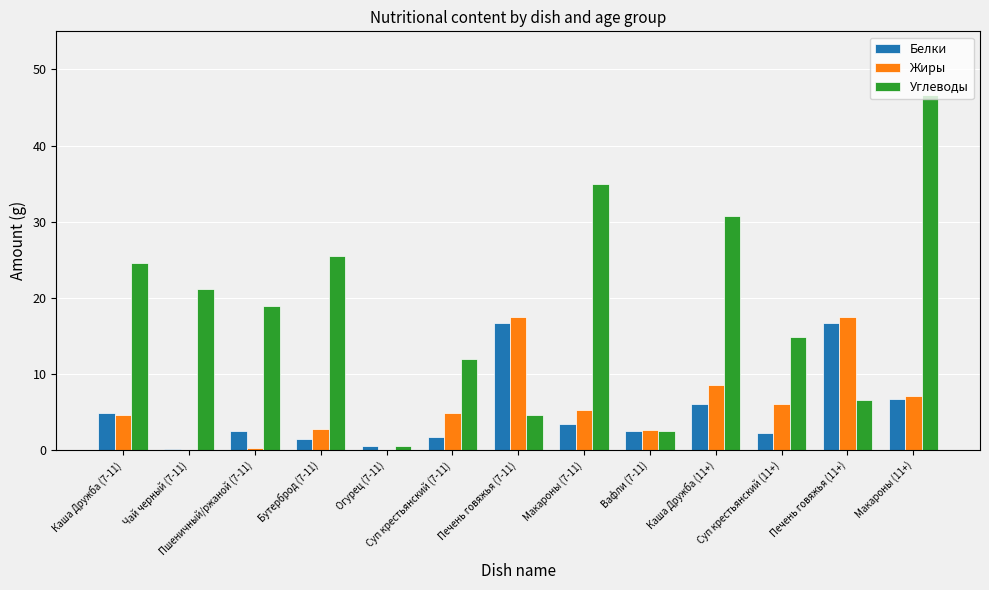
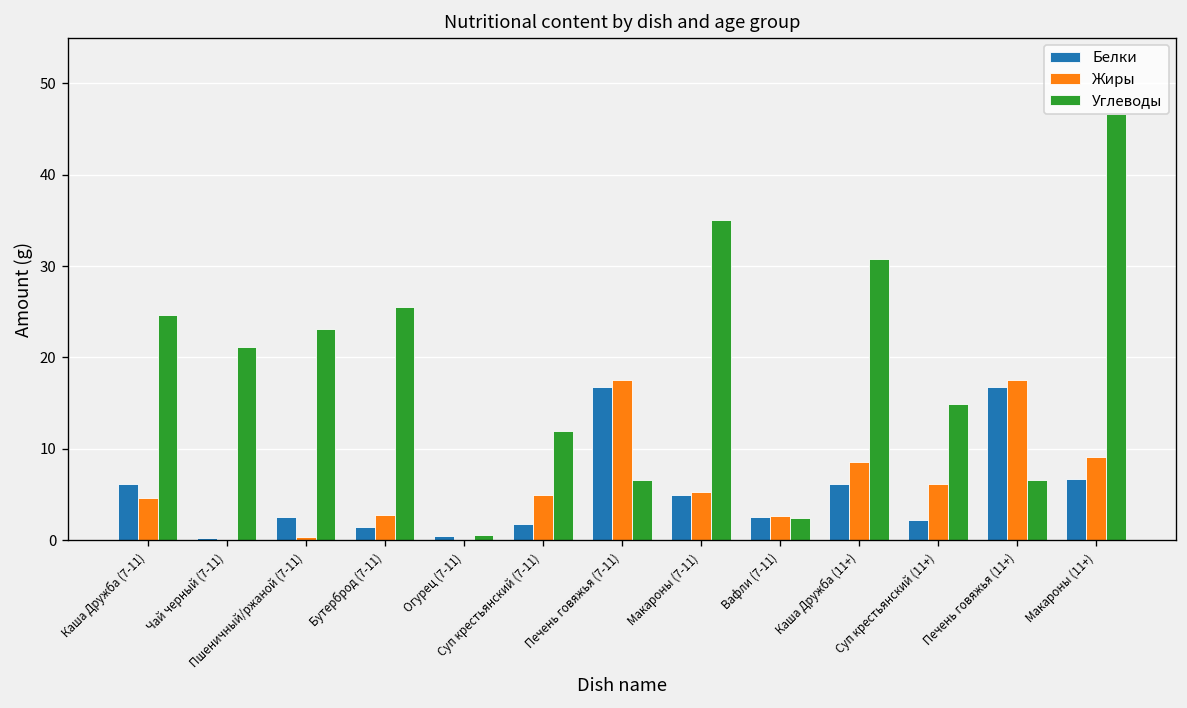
  {
    "Белки": {
-     "Каша Дружба (7-11)": 5,
+     "Каша Дружба (7-11)": 6,
      "Пшеничный/ржаной (7-11)": 3,
      "Бутерброд (7-11)": 2,
      "Огурец (7-11)": 1,
      "Суп крестьянский (7-11)": 2,
      "Печень говяжья (7-11)": 17,
-     "Макароны (7-11)": 3,
+     "Макароны (7-11)": 5,
      "Вафли (7-11)": 3,
      "Каша Дружба (11+)": 6,
      "Суп крестьянский (11+)": 2,
      "Печень говяжья (11+)": 17,
      "Макароны (11+)": 7
    },
    "Жиры": {
      "Каша Дружба (7-11)": 5,
      "Чай черный (7-11)": 0,
      "Бутерброд (7-11)": 3,
      "Огурец (7-11)": 0,
      "Суп крестьянский (7-11)": 5,
      "Печень говяжья (7-11)": 18,
      "Макароны (7-11)": 5,
      "Вафли (7-11)": 3,
      "Каша Дружба (11+)": 9,
      "Суп крестьянский (11+)": 6,
      "Печень говяжья (11+)": 18,
-     "Макароны (11+)": 7
+     "Макароны (11+)": 9
    },
    "Углеводы": {
      "Каша Дружба (7-11)": 25,
      "Чай черный (7-11)": 21,
-     "Пшеничный/ржаной (7-11)": 19,
+     "Пшеничный/ржаной (7-11)": 23,
      "Бутерброд (7-11)": 26,
      "Огурец (7-11)": 1,
      "Суп крестьянский (7-11)": 12,
-     "Печень говяжья (7-11)": 5,
+     "Печень говяжья (7-11)": 7,
      "Макароны (7-11)": 35,
      "Вафли (7-11)": 2,
      "Каша Дружба (11+)": 31,
      "Суп крестьянский (11+)": 15,
      "Печень говяжья (11+)": 7
    }
  }
